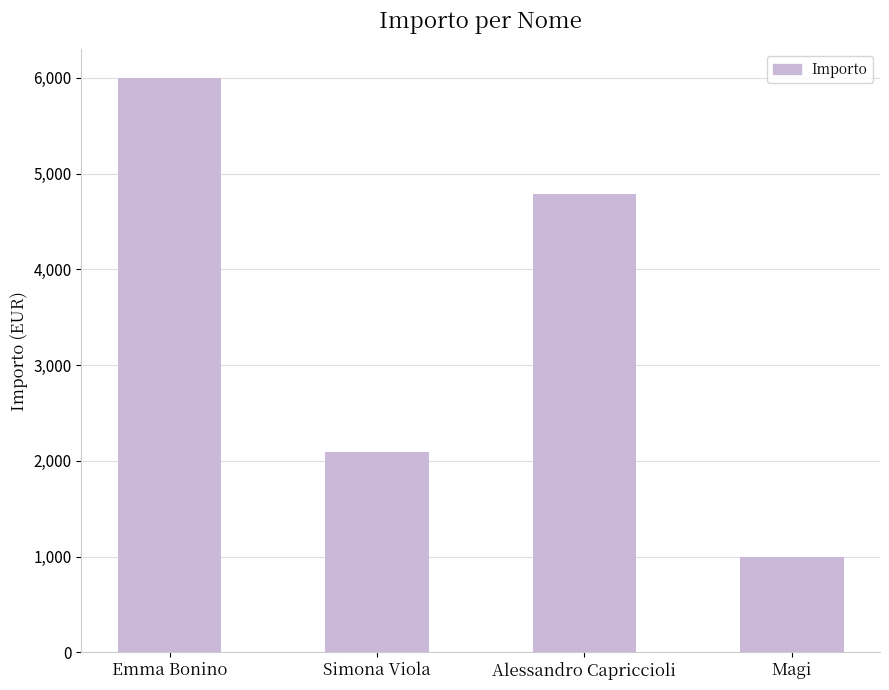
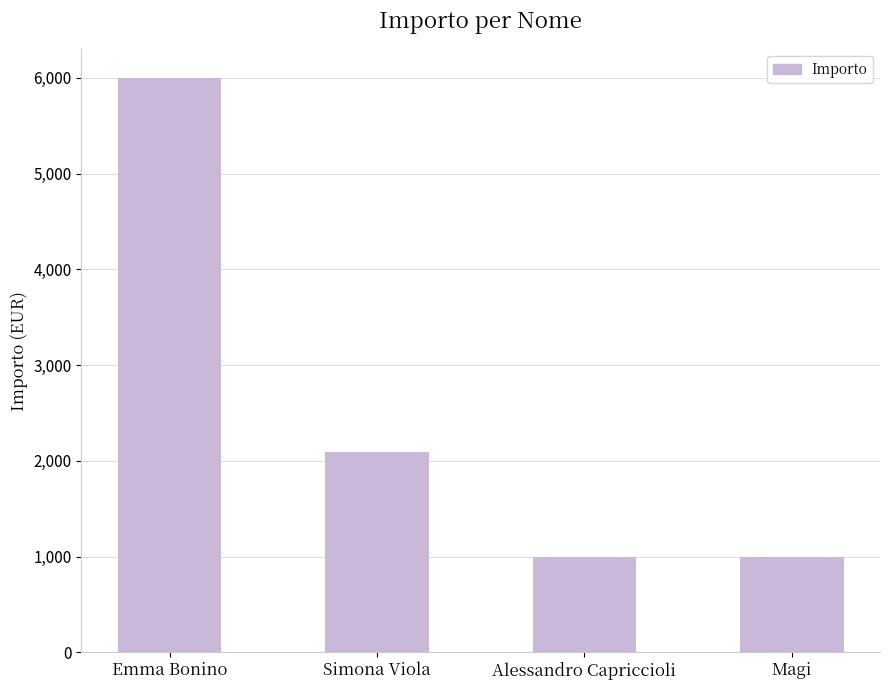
  {
    "Emma Bonino": "6,000",
    "Simona Viola": "2,100",
-   "Alessandro Capriccioli": "4,800",
+   "Alessandro Capriccioli": "1,000",
    "Magi": "1,000"
  }
